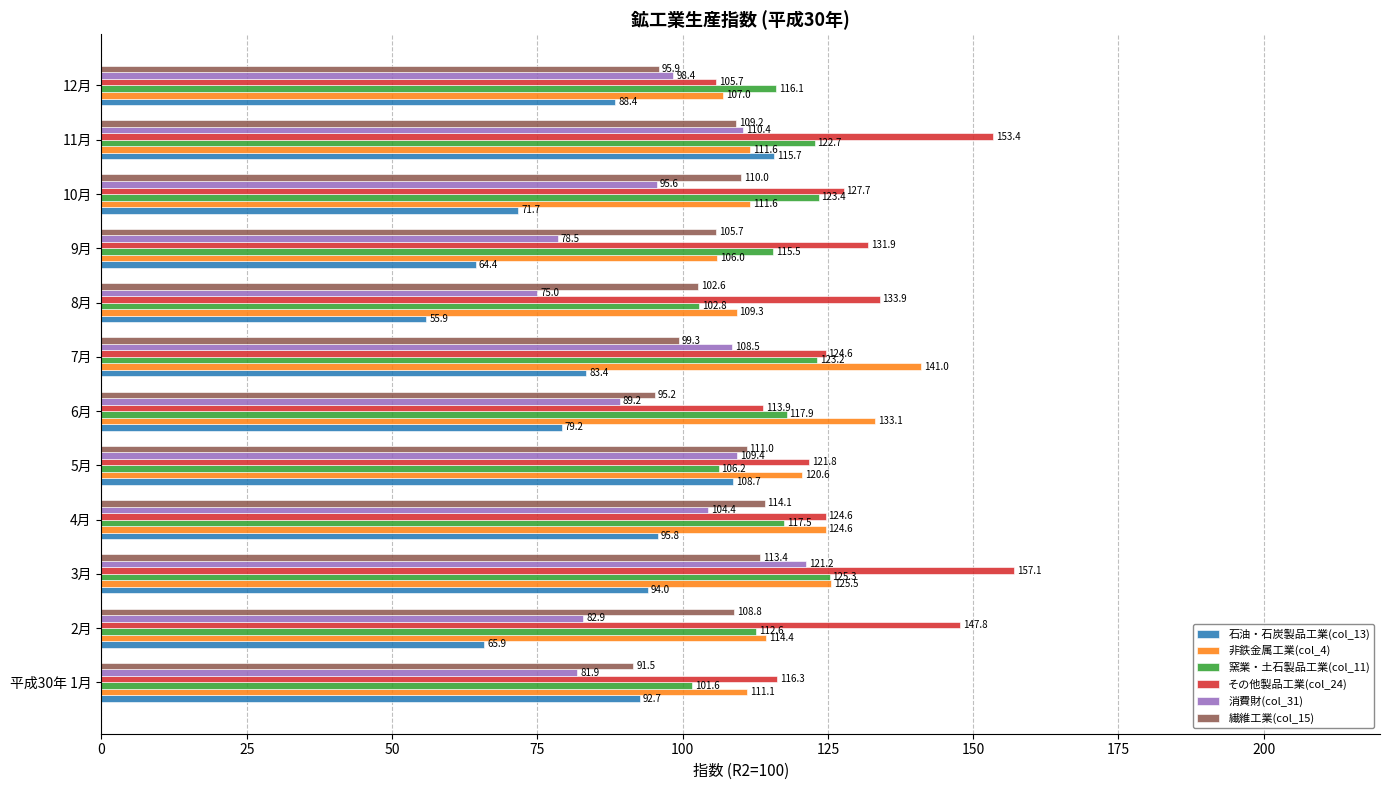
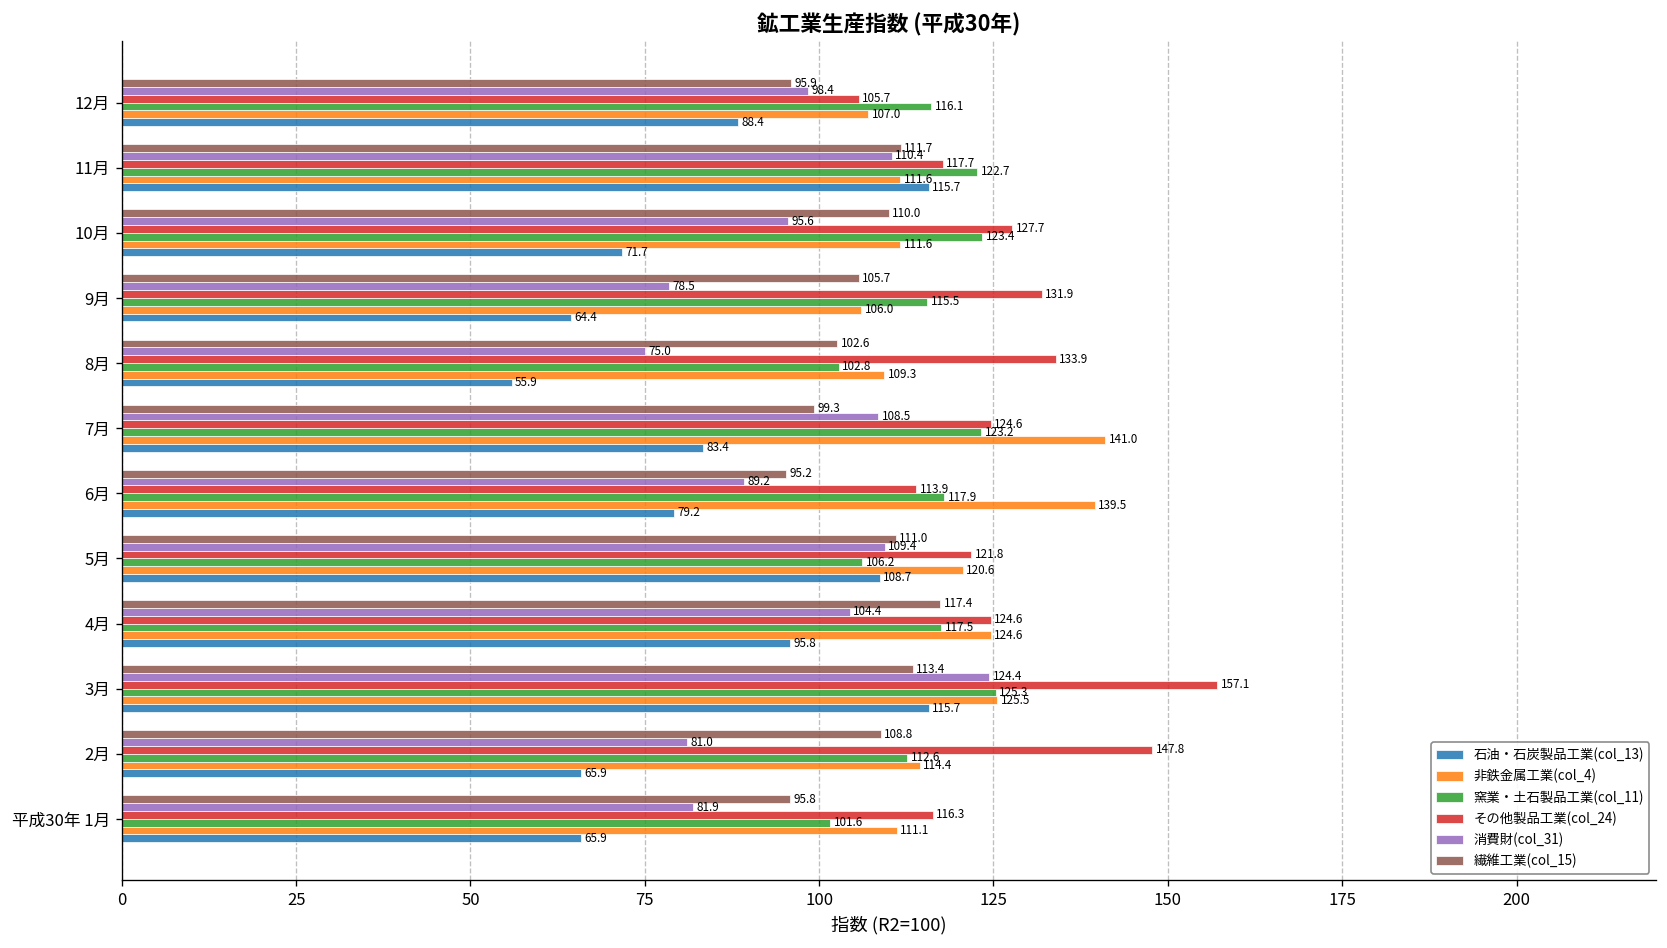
  {
    "石油・石炭製品工業(col_13)": {
      "12月": 88.4,
      "11月": 115.7,
      "10月": 71.7,
      "9月": 64.4,
      "8月": 55.9,
      "7月": 83.4,
      "6月": 79.2,
      "5月": 108.7,
      "4月": 95.8,
-     "3月": 94.0,
+     "3月": 115.7,
      "2月": 65.9,
-     "平成30年 1月": 92.7
+     "平成30年 1月": 65.9
    },
    "非鉄金属工業(col_4)": {
      "12月": 107.0,
      "11月": 111.6,
      "10月": 111.6,
      "9月": 106.0,
      "8月": 109.3,
      "7月": 141.0,
-     "6月": 133.1,
+     "6月": 139.5,
      "5月": 120.6,
      "4月": 124.6,
      "平成30年 1月": 111.1
    },
    "窯業・土石製品工業(col_11)": {
      "12月": 116.1,
      "11月": 122.7,
      "10月": 123.4,
      "9月": 115.5,
      "8月": 102.8,
      "6月": 117.9,
      "5月": 106.2,
      "4月": 117.5,
      "平成30年 1月": 101.6
    },
    "その他製品工業(col_24)": {
      "12月": 105.7,
-     "11月": 153.4,
+     "11月": 117.7,
      "10月": 127.7,
      "9月": 131.9,
      "8月": 133.9,
      "6月": 113.9,
      "5月": 121.8,
      "4月": 124.6,
      "3月": 157.1,
      "2月": 147.8,
      "平成30年 1月": 116.3
    },
    "消費財(col_31)": {
      "12月": 98.4,
      "10月": 95.6,
      "9月": 78.5,
      "8月": 75.0,
      "7月": 108.5,
      "6月": 89.2,
      "4月": 104.4,
-     "3月": 121.2,
-     "2月": 82.9,
+     "3月": 124.4,
+     "2月": 81.0,
      "平成30年 1月": 81.9
    },
    "繊維工業(col_15)": {
      "12月": 95.9,
-     "11月": 109.2,
+     "11月": 111.7,
      "10月": 110.0,
      "9月": 105.7,
      "8月": 102.6,
      "7月": 99.3,
      "6月": 95.2,
-     "4月": 114.1,
+     "4月": 117.4,
      "3月": 113.4,
      "2月": 108.8,
-     "平成30年 1月": 91.5
+     "平成30年 1月": 95.8
    }
  }
